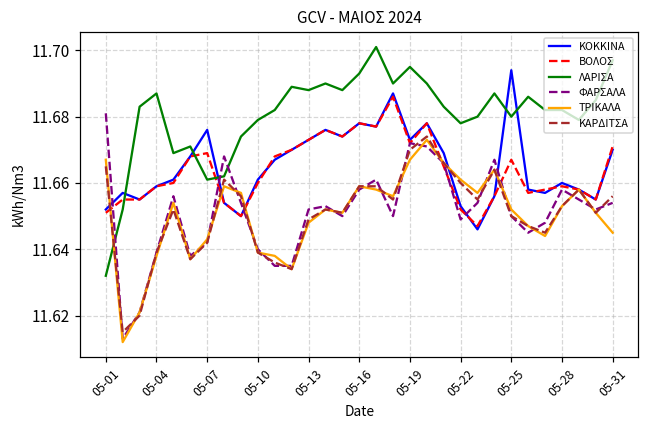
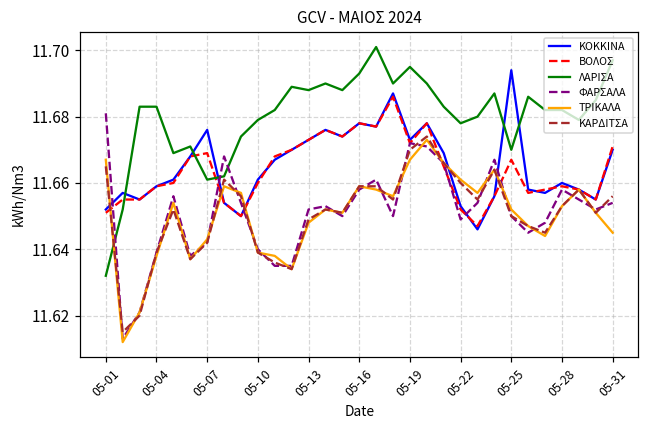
  {
    "ΚΟΚΚΙΝΑ": {
      "05-01": 11.652,
      "05-07": 11.676,
      "05-10": 11.661,
      "05-19": 11.673,
      "05-22": 11.653,
      "05-25": 11.694,
      "05-28": 11.660,
      "05-31": 11.670
    },
    "ΒΟΛΟΣ": {
      "05-01": 11.651,
      "05-07": 11.669,
      "05-10": 11.660,
      "05-22": 11.652,
      "05-25": 11.667,
      "05-28": 11.659,
      "05-31": 11.671
    },
    "ΛΑΡΙΣΑ": {
      "05-01": 11.632,
-     "05-04": 11.687,
+     "05-04": 11.683,
      "05-07": 11.661,
      "05-10": 11.679,
      "05-13": 11.688,
      "05-16": 11.693,
      "05-19": 11.695,
      "05-22": 11.678,
-     "05-25": 11.68
+     "05-25": 11.67
    },
    "ΦΑΡΣΑΛΑ": {
      "05-01": 11.681,
      "05-10": 11.640,
      "05-13": 11.652,
      "05-16": 11.658,
      "05-22": 11.649,
      "05-28": 11.658,
      "05-31": 11.654
    },
    "ΤΡΙΚΑΛΑ": {
      "05-01": 11.667,
      "05-04": 11.638,
      "05-07": 11.643,
      "05-13": 11.648,
      "05-19": 11.667,
      "05-22": 11.661,
      "05-25": 11.652,
      "05-31": 11.645
    },
    "ΚΑΡΔΙΤΣΑ": {
      "05-01": 11.665,
      "05-13": 11.649,
      "05-19": 11.670,
      "05-22": 11.660,
      "05-31": 11.656
    }
  }
